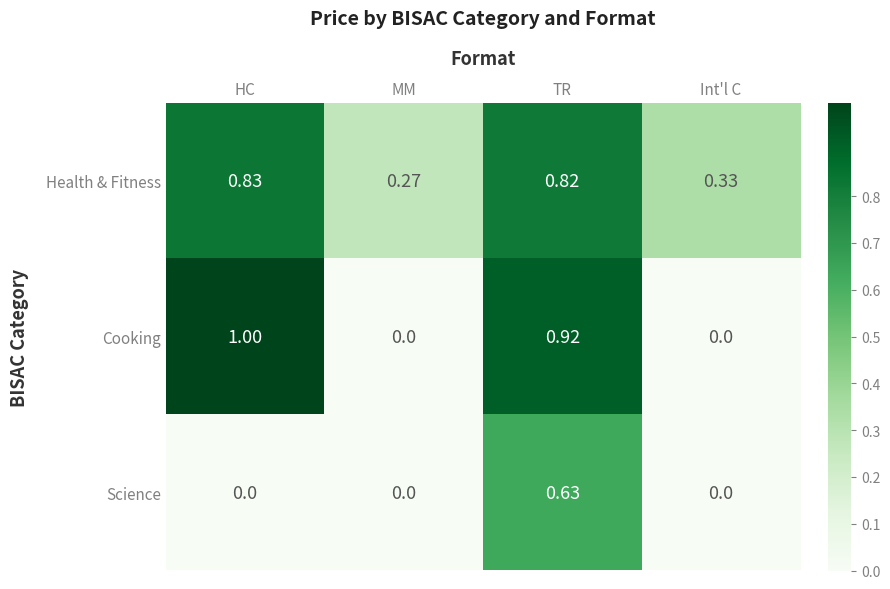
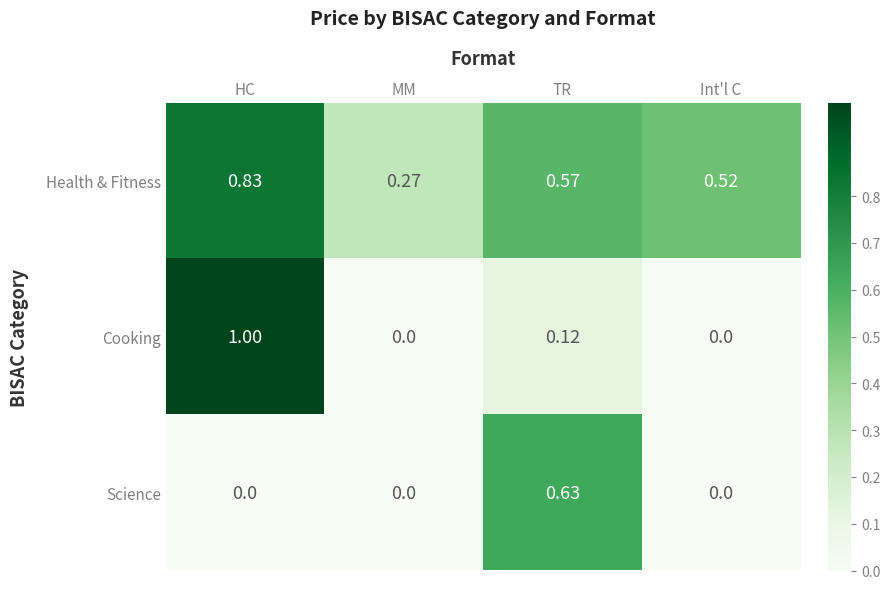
  {
    "Health & Fitness": {
      "HC": 0.83,
      "MM": 0.27,
-     "TR": 0.82,
-     "Int'l C": 0.33
+     "TR": 0.57,
+     "Int'l C": 0.52
    },
    "Cooking": {
      "HC": 1.00,
      "MM": 0.0,
-     "TR": 0.92,
+     "TR": 0.12,
      "Int'l C": 0.0
    },
    "Science": {
      "HC": 0.0,
      "MM": 0.0,
      "TR": 0.63,
      "Int'l C": 0.0
    }
  }
